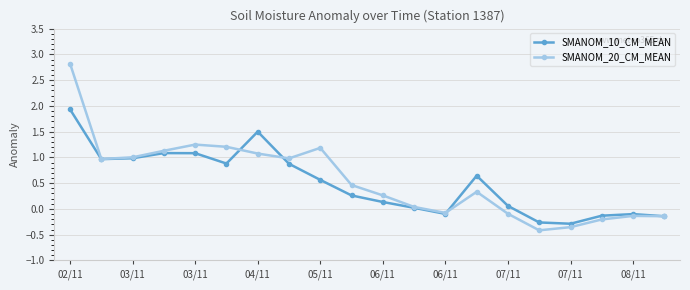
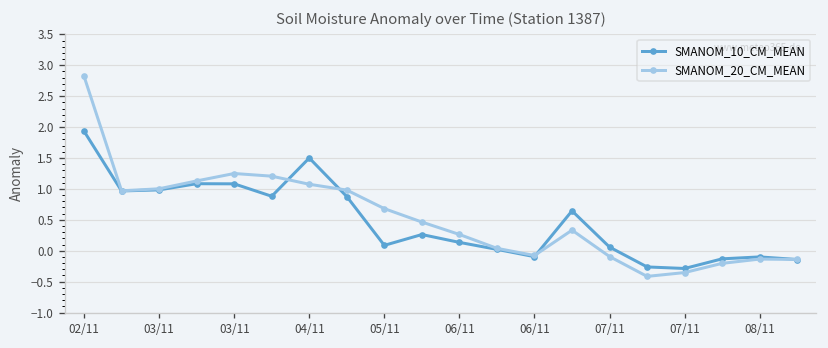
  {
    "SMANOM_10_CM_MEAN": {
      "02/11": 1.9,
      "04/11": 1.5,
-     "05/11": 0.6
+     "05/11": 0.1
    },
    "SMANOM_20_CM_MEAN": {
      "02/11": 2.8,
      "04/11": 1.1,
-     "05/11": 1.2
+     "05/11": 0.7
    }
  }
